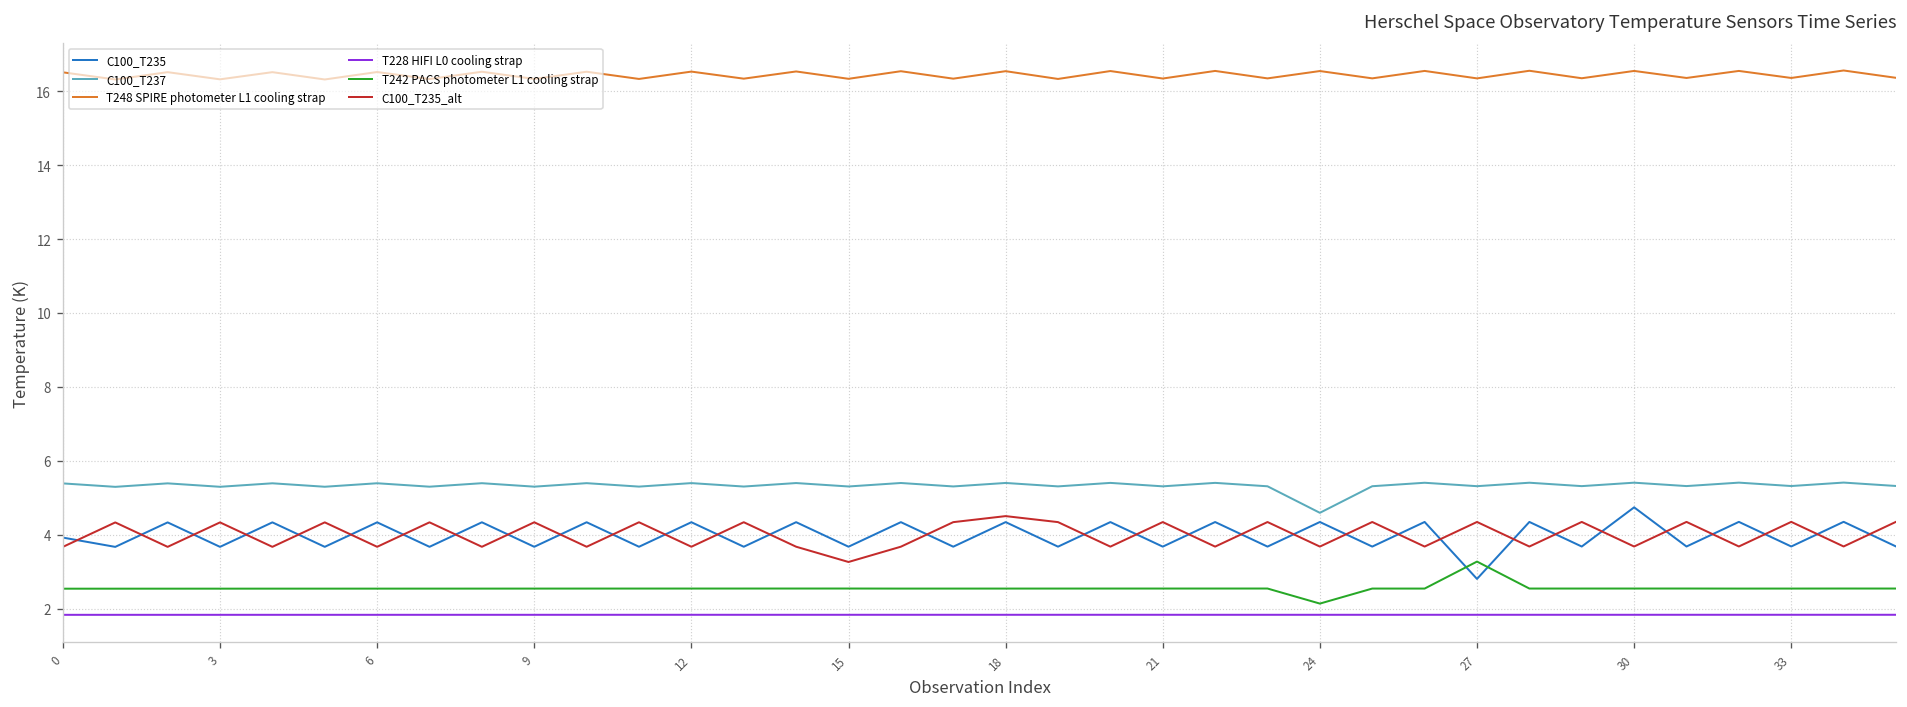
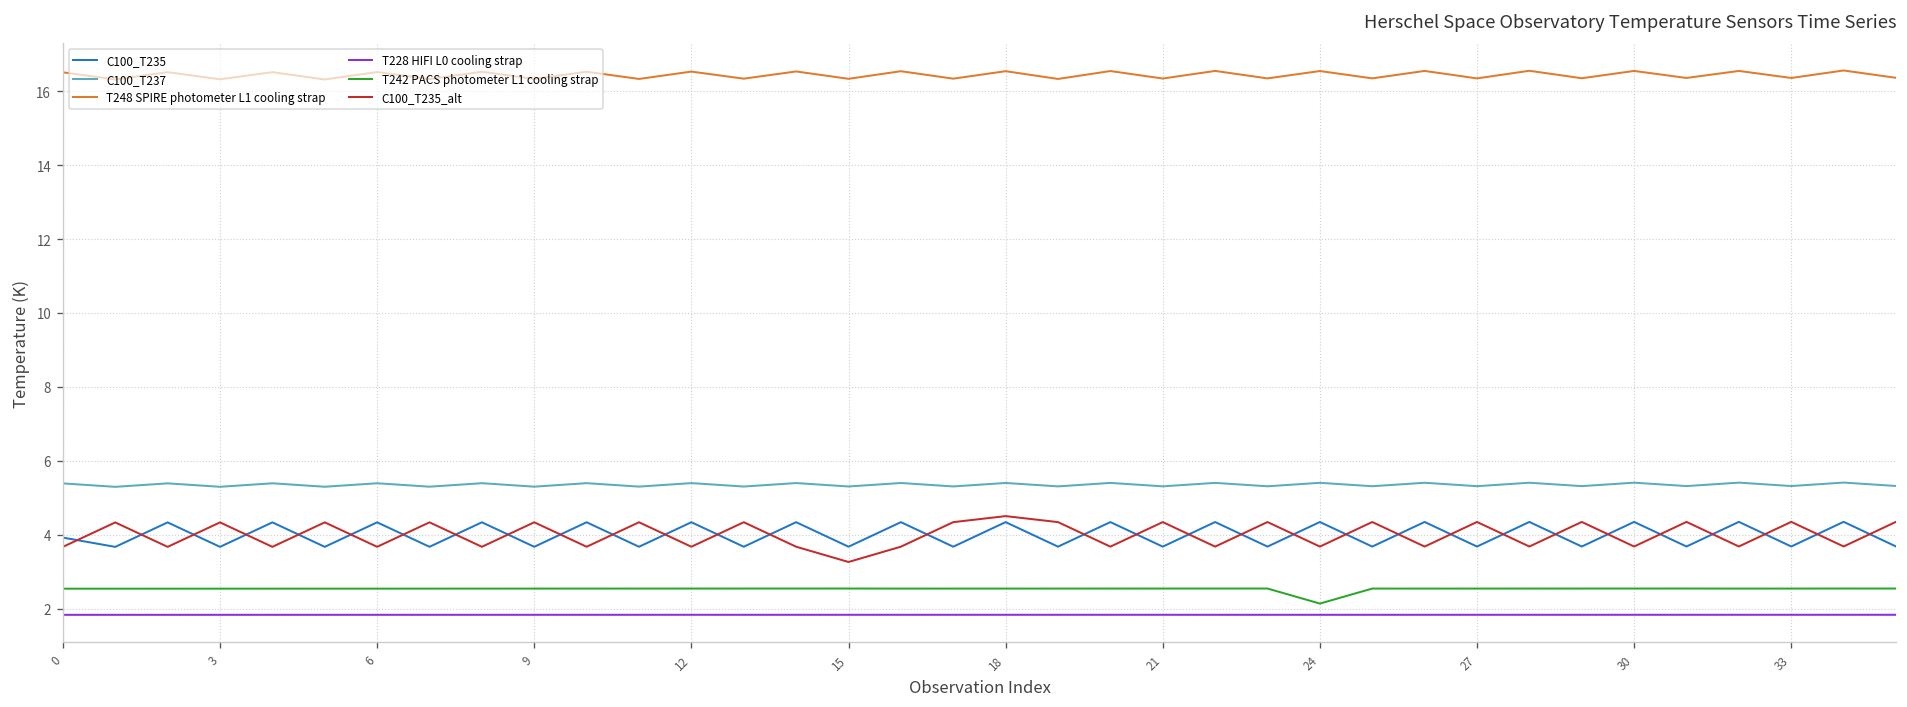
  {
    "C100_T235": {
      "0": 3.9,
      "3": 3.7,
      "6": 4.3,
      "9": 3.7,
      "12": 4.3,
      "15": 3.7,
      "18": 4.3,
      "21": 3.7,
      "24": 4.3,
-     "27": 2.8,
-     "30": 4.7,
+     "27": 3.7,
+     "30": 4.4,
      "33": 3.7
    },
    "C100_T237": {
      "0": 5.4,
      "3": 5.3,
      "6": 5.4,
      "9": 5.3,
      "12": 5.4,
      "15": 5.3,
      "18": 5.4,
      "21": 5.3,
-     "24": 4.6,
+     "24": 5.4,
      "27": 5.3,
      "30": 5.4,
      "33": 5.3
    },
    "T248 SPIRE photometer L1 cooling strap": {
      "0": 16.5,
      "12": 16.5,
      "15": 16.3,
      "18": 16.5,
      "21": 16.3,
      "24": 16.5,
      "27": 16.3,
      "30": 16.5,
      "33": 16.4
    },
    "T228 HIFI L0 cooling strap": {
      "0": 1.8,
      "3": 1.8,
      "6": 1.8,
      "9": 1.8,
      "12": 1.8,
      "15": 1.8,
      "18": 1.8,
      "21": 1.8,
      "24": 1.8,
      "27": 1.8,
      "30": 1.8,
      "33": 1.8
    },
    "T242 PACS photometer L1 cooling strap": {
      "0": 2.5,
      "3": 2.5,
      "6": 2.5,
      "9": 2.5,
      "12": 2.6,
      "15": 2.6,
      "18": 2.5,
      "21": 2.6,
      "24": 2.1,
-     "27": 3.3,
+     "27": 2.5,
      "30": 2.6,
      "33": 2.5
    },
    "C100_T235_alt": {
      "0": 3.7,
      "3": 4.3,
      "6": 3.7,
      "9": 4.3,
      "12": 3.7,
      "15": 3.3,
      "18": 4.5,
      "21": 4.3,
      "24": 3.7,
      "27": 4.4,
      "30": 3.7,
      "33": 4.4
    }
  }
